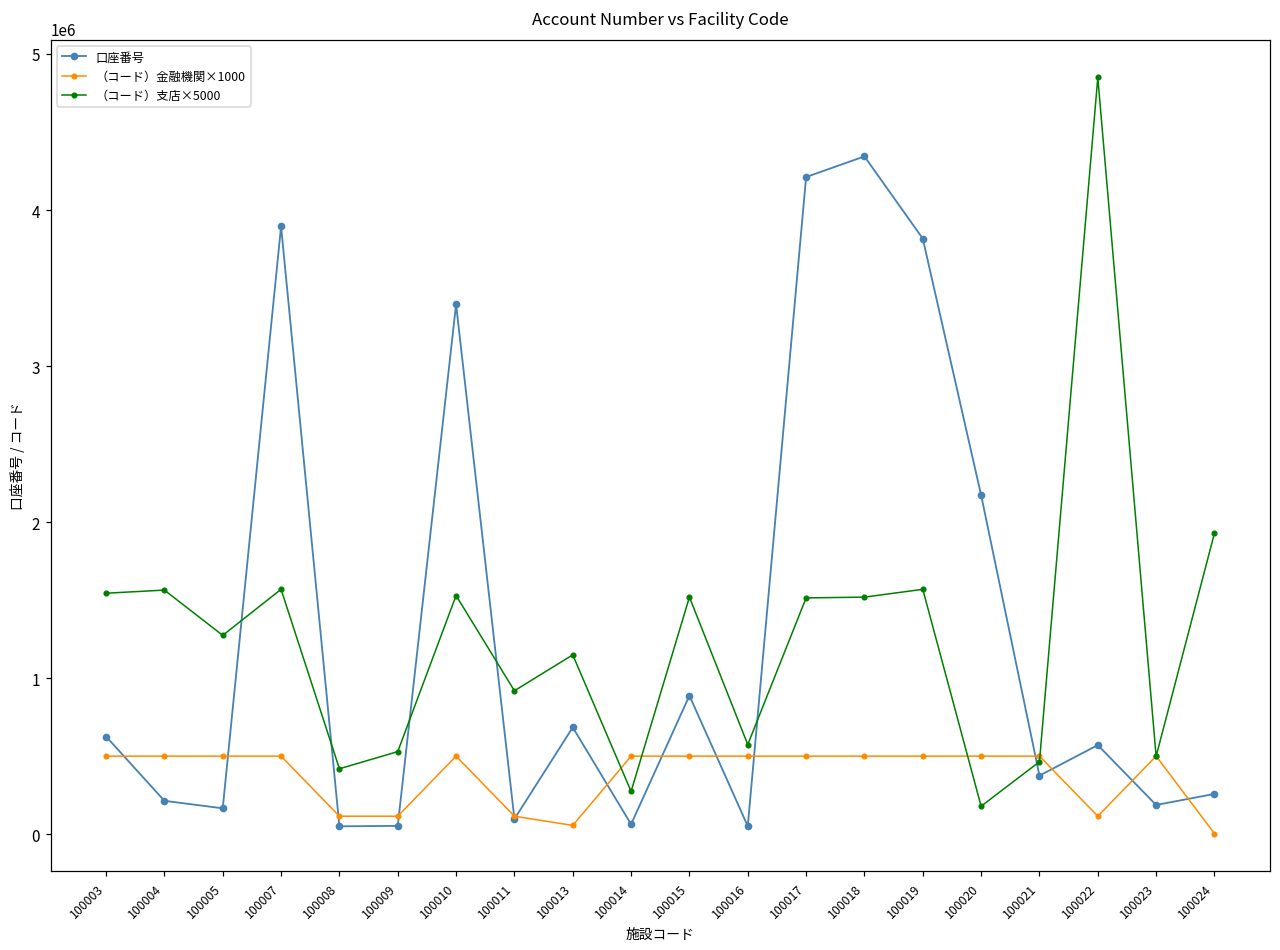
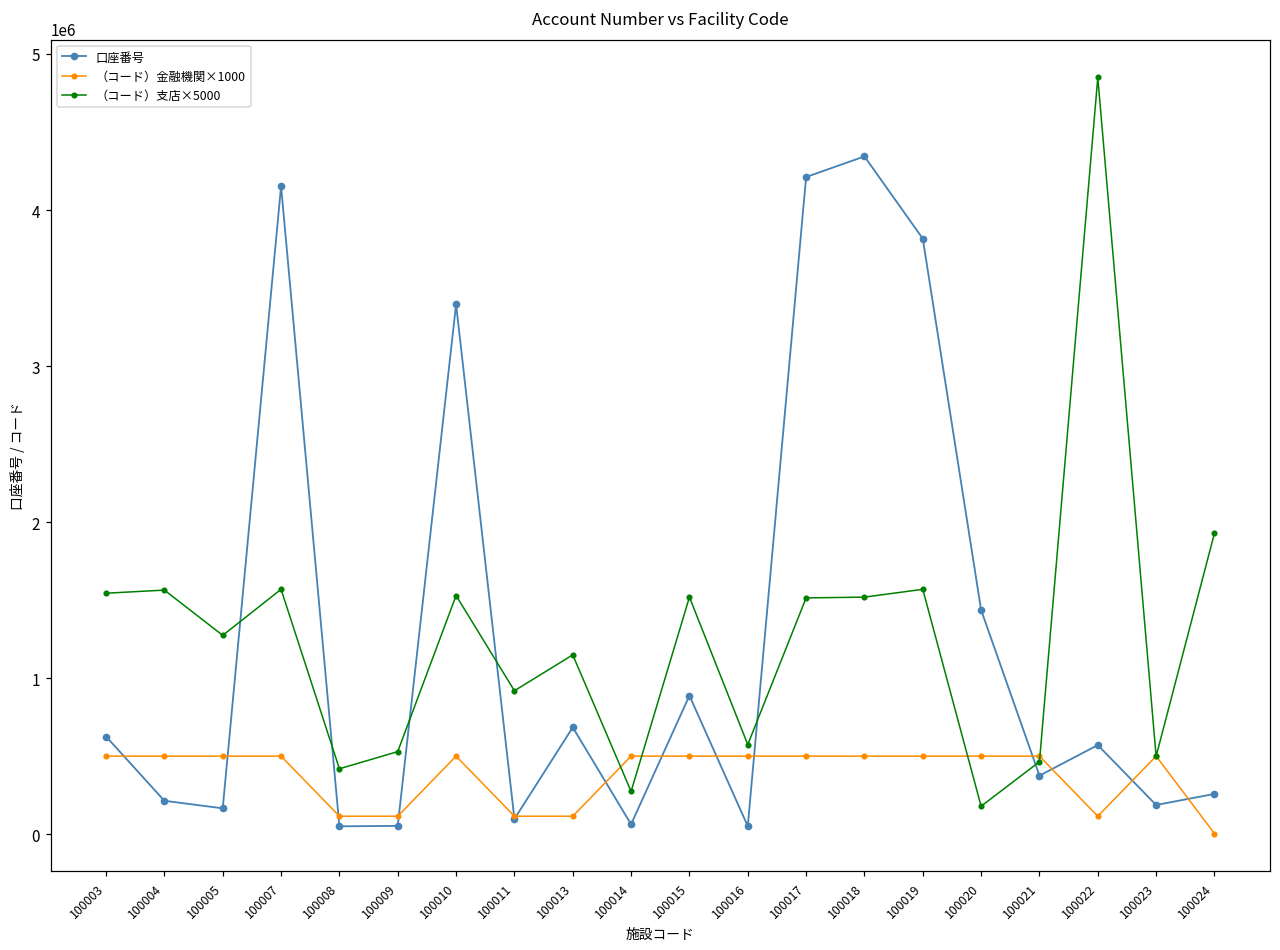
  {
    "口座番号": {
      "100003": 630000,
      "100004": 210000,
      "100005": 170000,
-     "100007": 3900000,
+     "100007": 4150000,
      "100008": 50000,
      "100009": 50000,
      "100010": 3400000,
      "100013": 690000,
      "100014": 60000,
      "100015": 890000,
      "100016": 50000,
      "100017": 4210000,
      "100018": 4340000,
      "100019": 3820000,
-     "100020": 2170000,
+     "100020": 1440000,
      "100021": 380000,
      "100022": 570000,
      "100023": 190000,
      "100024": 260000
    },
    "（コード）金融機関×1000": {
      "100003": 500000,
      "100004": 500000,
      "100005": 500000,
      "100007": 500000,
      "100008": 120000,
      "100009": 120000,
      "100010": 500000,
-     "100013": 60000,
+     "100013": 120000,
      "100014": 500000,
      "100015": 500000,
      "100016": 500000,
      "100017": 500000,
      "100018": 500000,
      "100019": 500000,
      "100020": 500000,
      "100021": 500000,
      "100022": 120000,
      "100024": 10000
    },
    "（コード）支店×5000": {
      "100003": 1550000,
      "100004": 1570000,
      "100005": 1280000,
      "100007": 1570000,
      "100008": 420000,
      "100009": 530000,
      "100010": 1530000,
      "100011": 920000,
      "100013": 1150000,
      "100014": 280000,
      "100015": 1520000,
      "100016": 580000,
      "100017": 1520000,
      "100018": 1520000,
      "100019": 1570000,
      "100020": 180000,
      "100021": 470000,
      "100022": 4850000,
      "100024": 1930000
    }
  }
